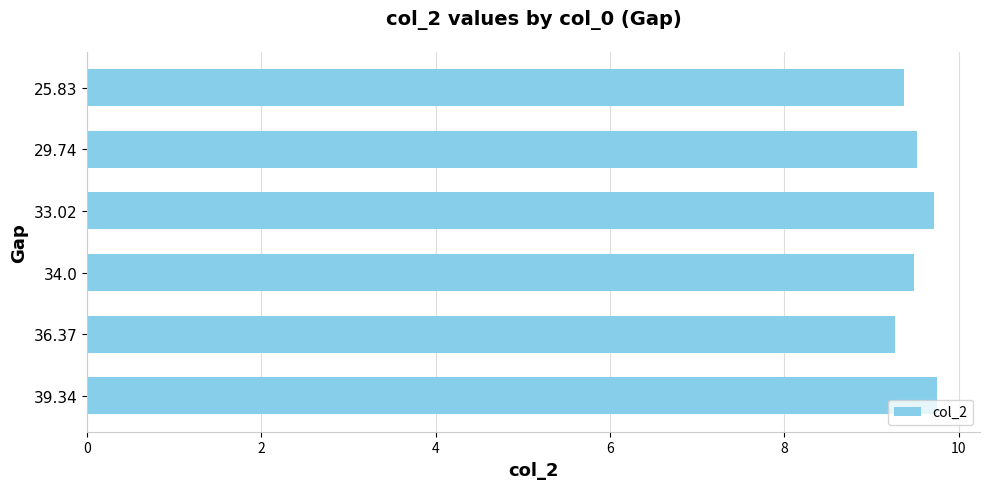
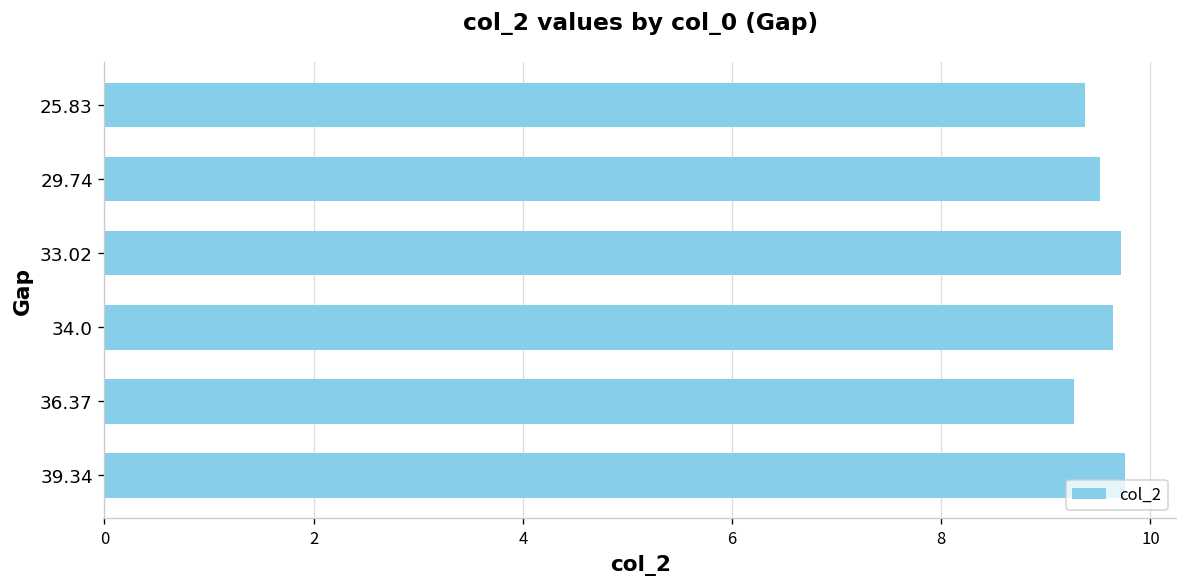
  {
    "25.83": 9.4,
    "29.74": 9.5,
    "33.02": 9.7,
-   "34.0": 9.5,
+   "34.0": 9.6,
    "36.37": 9.3,
    "39.34": 9.8
  }
